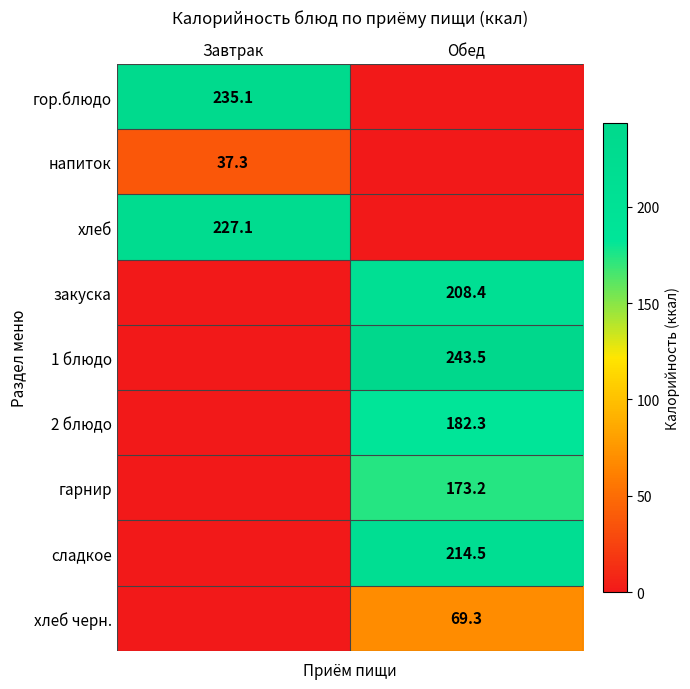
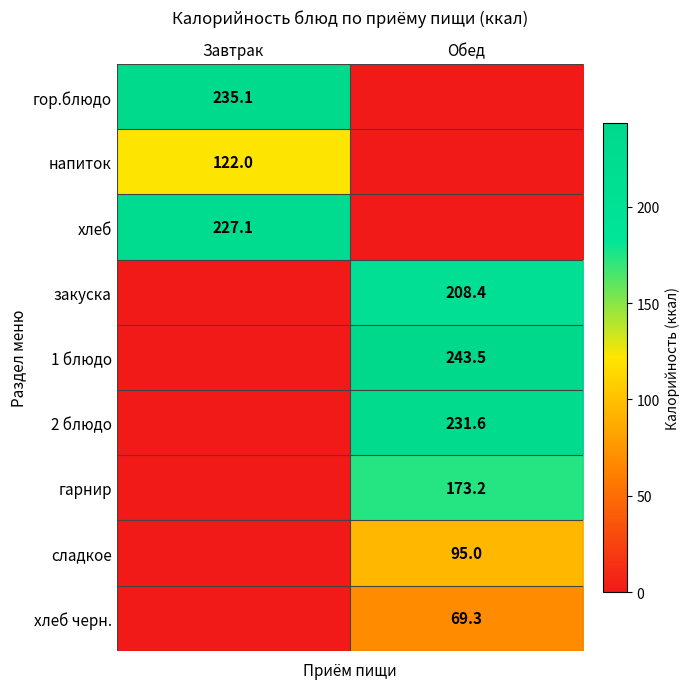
  {
    "гор.блюдо": {
      "Завтрак": 235.1
    },
    "напиток": {
-     "Завтрак": 37.3
+     "Завтрак": 122.0
    },
    "хлеб": {
      "Завтрак": 227.1
    },
    "закуска": {
      "Обед": 208.4
    },
    "1 блюдо": {
      "Обед": 243.5
    },
    "2 блюдо": {
-     "Обед": 182.3
+     "Обед": 231.6
    },
    "гарнир": {
      "Обед": 173.2
    },
    "сладкое": {
-     "Обед": 214.5
+     "Обед": 95.0
    },
    "хлеб черн.": {
      "Обед": 69.3
    }
  }
